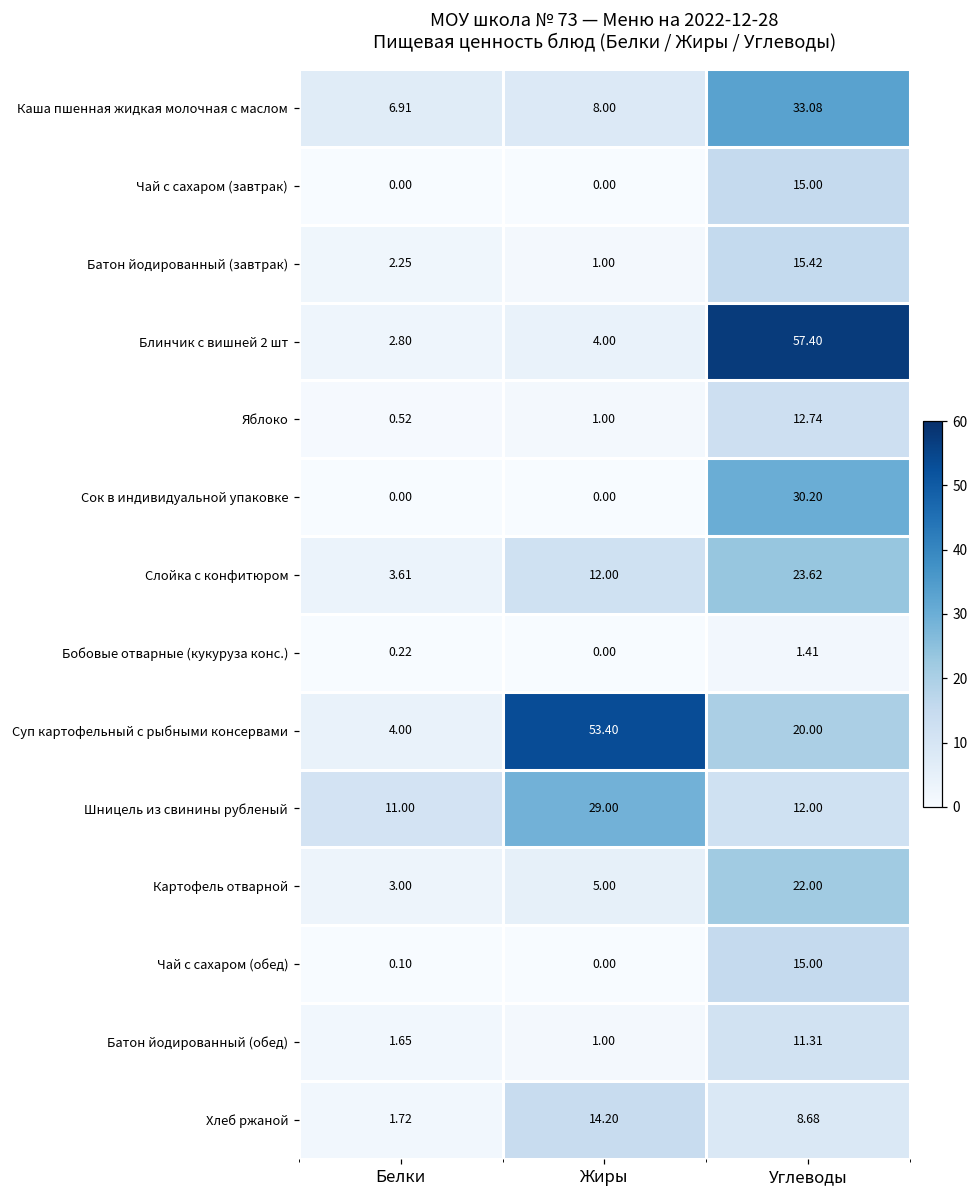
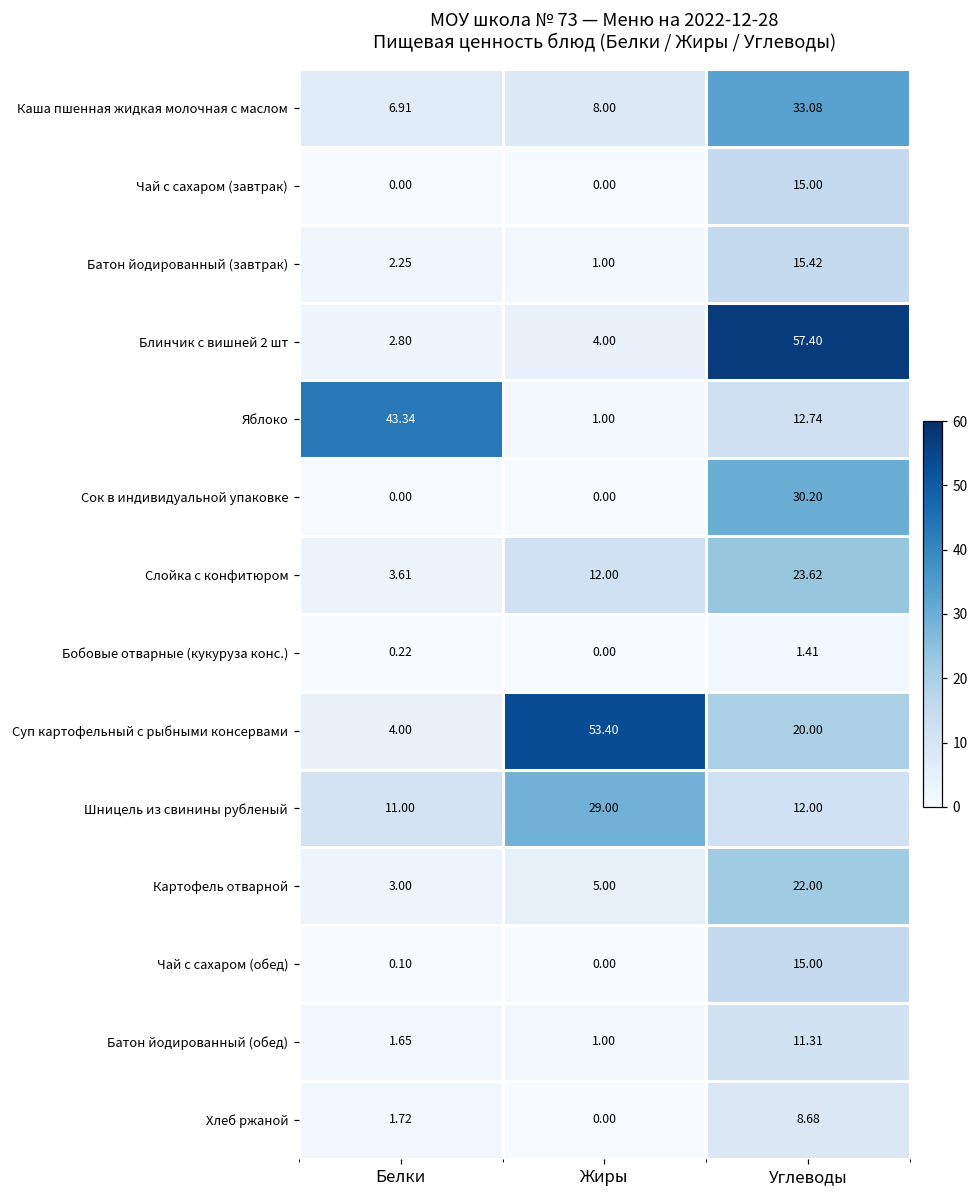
  {
    "Каша пшенная жидкая молочная с маслом": {
      "Белки": 6.91,
      "Жиры": 8.00,
      "Углеводы": 33.08
    },
    "Чай с сахаром (завтрак)": {
      "Белки": 0.00,
      "Жиры": 0.00,
      "Углеводы": 15.00
    },
    "Батон йодированный (завтрак)": {
      "Белки": 2.25,
      "Жиры": 1.00,
      "Углеводы": 15.42
    },
    "Блинчик с вишней 2 шт": {
      "Белки": 2.80,
      "Жиры": 4.00,
      "Углеводы": 57.40
    },
    "Яблоко": {
-     "Белки": 0.52,
+     "Белки": 43.34,
      "Жиры": 1.00,
      "Углеводы": 12.74
    },
    "Сок в индивидуальной упаковке": {
      "Белки": 0.00,
      "Жиры": 0.00,
      "Углеводы": 30.20
    },
    "Слойка с конфитюром": {
      "Белки": 3.61,
      "Жиры": 12.00,
      "Углеводы": 23.62
    },
    "Бобовые отварные (кукуруза конс.)": {
      "Белки": 0.22,
      "Жиры": 0.00,
      "Углеводы": 1.41
    },
    "Суп картофельный с рыбными консервами": {
      "Белки": 4.00,
      "Жиры": 53.40,
      "Углеводы": 20.00
    },
    "Шницель из свинины рубленый": {
      "Белки": 11.00,
      "Жиры": 29.00,
      "Углеводы": 12.00
    },
    "Картофель отварной": {
      "Белки": 3.00,
      "Жиры": 5.00,
      "Углеводы": 22.00
    },
    "Чай с сахаром (обед)": {
      "Белки": 0.10,
      "Жиры": 0.00,
      "Углеводы": 15.00
    },
    "Батон йодированный (обед)": {
      "Белки": 1.65,
      "Жиры": 1.00,
      "Углеводы": 11.31
    },
    "Хлеб ржаной": {
      "Белки": 1.72,
-     "Жиры": 14.20,
+     "Жиры": 0.00,
      "Углеводы": 8.68
    }
  }
